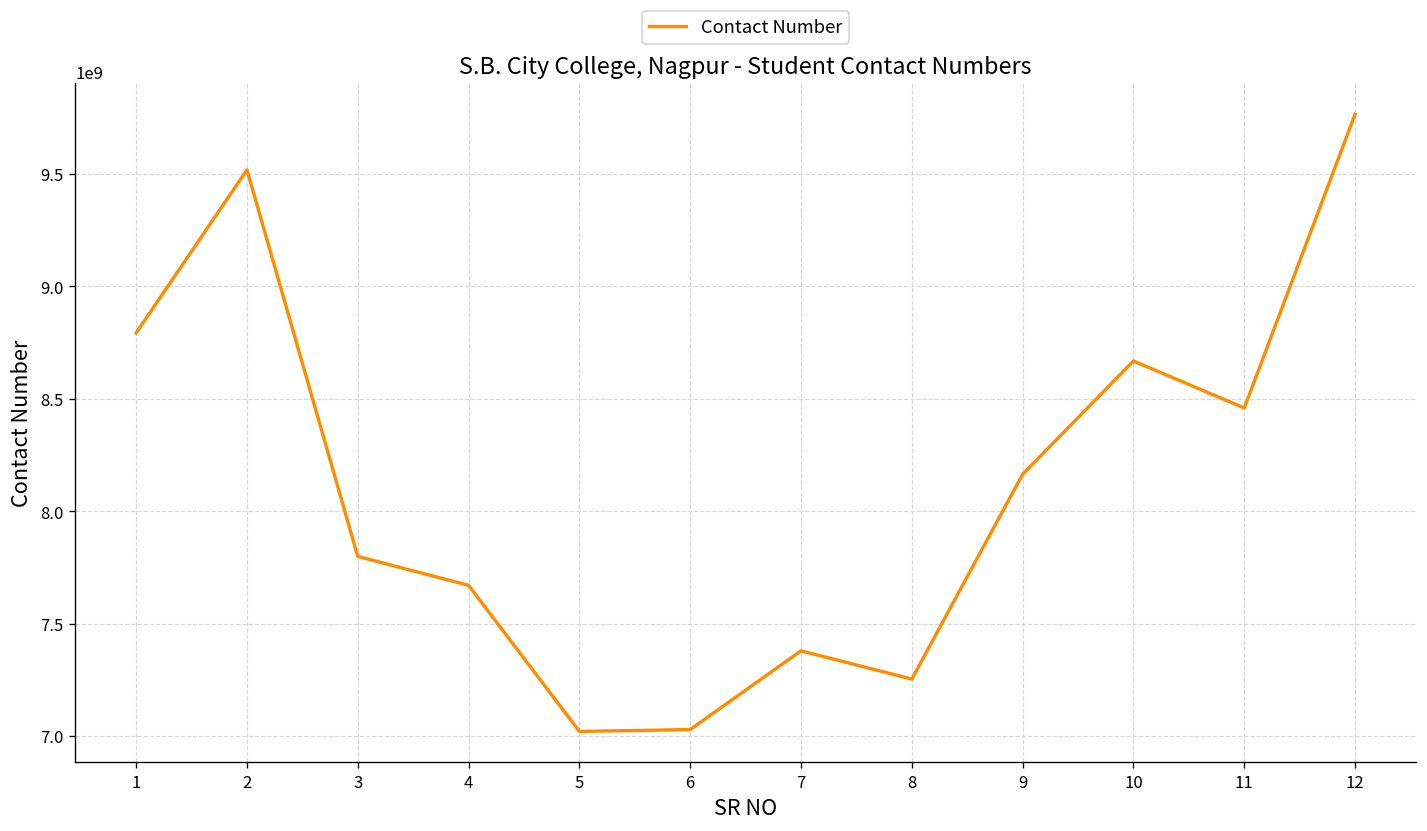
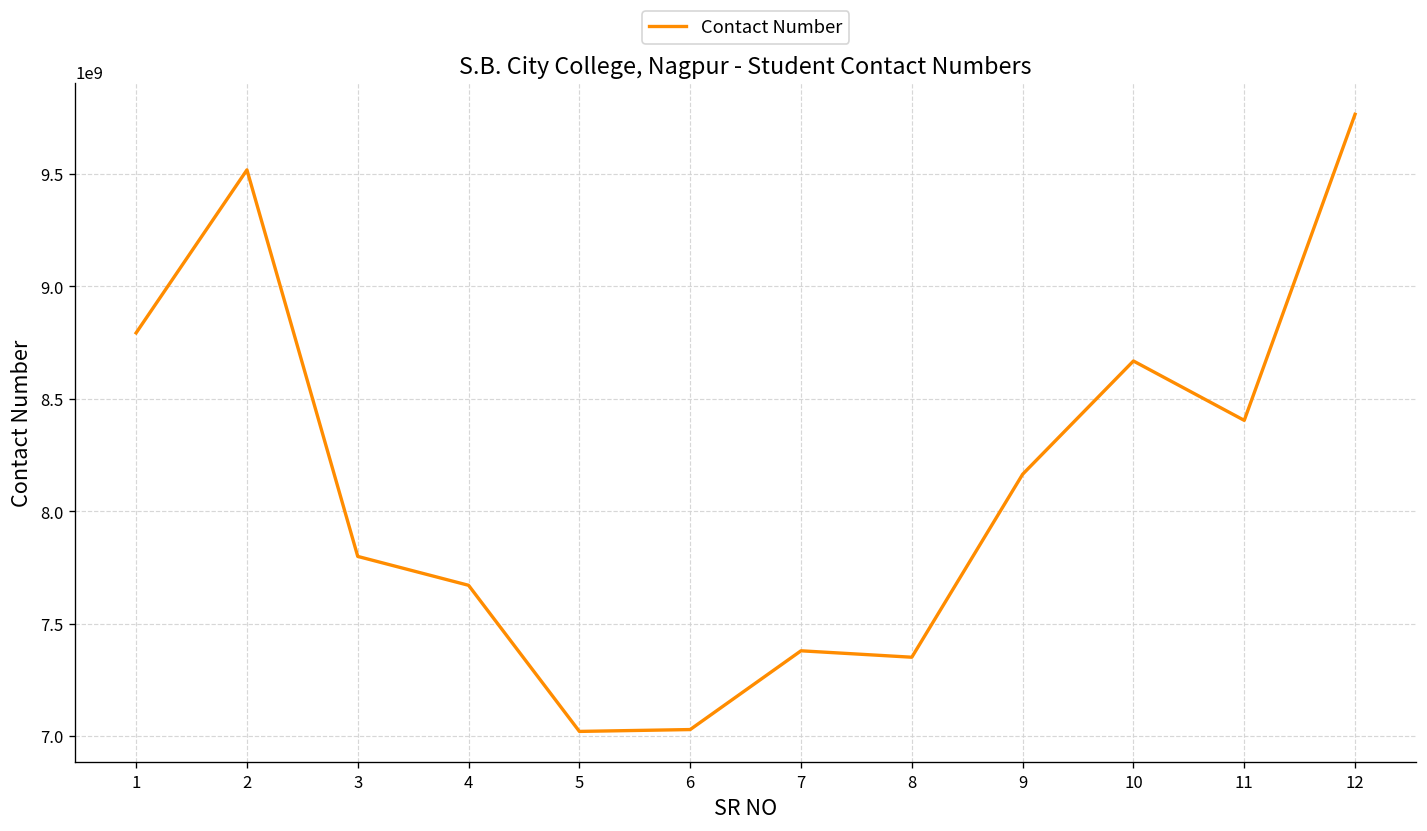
  {
    "1": 8790000000,
    "2": 9520000000,
    "3": 7800000000,
    "4": 7670000000,
    "5": 7020000000,
    "6": 7030000000,
    "7": 7380000000,
-   "8": 7250000000,
+   "8": 7350000000,
    "9": 8160000000,
    "10": 8670000000,
-   "11": 8460000000,
+   "11": 8400000000,
    "12": 9770000000
  }
